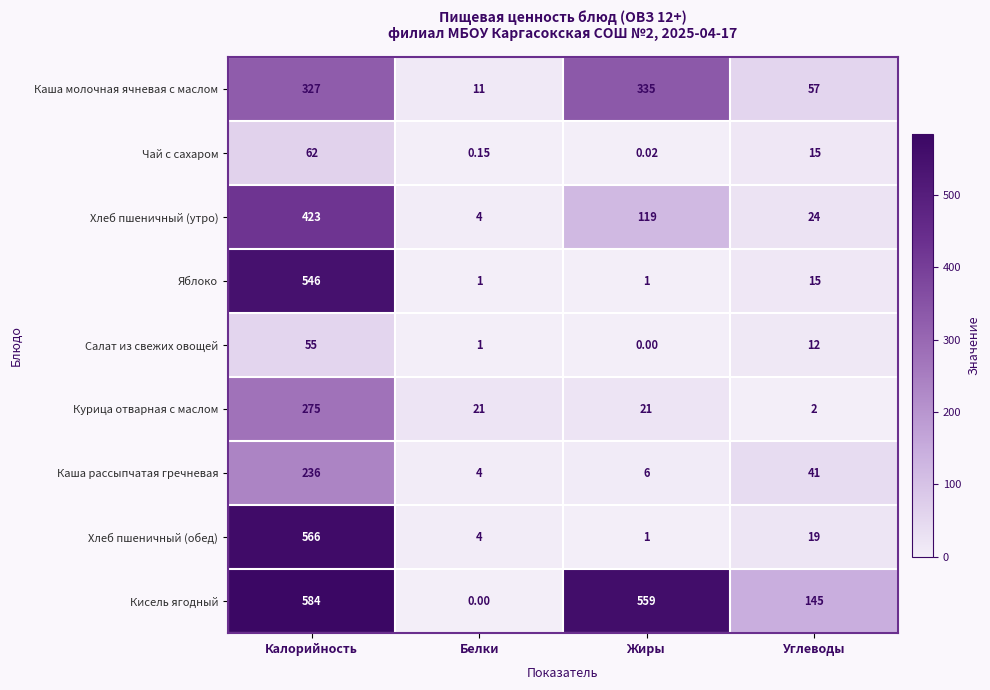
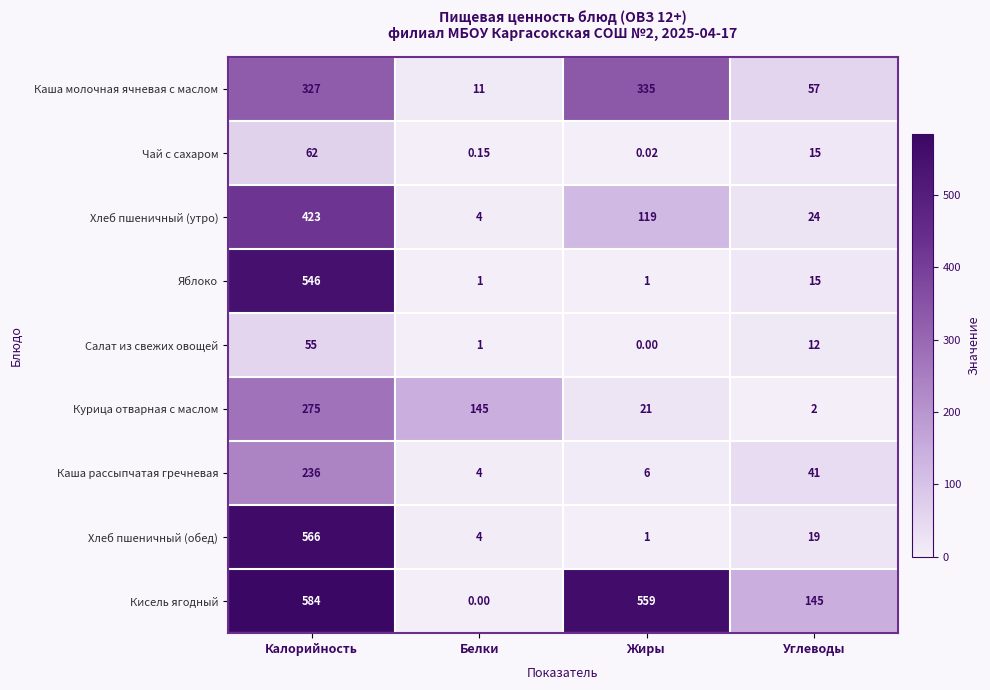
  {
    "Каша молочная ячневая с маслом": {
      "Калорийность": 327,
      "Белки": 11,
      "Жиры": 335,
      "Углеводы": 57
    },
    "Чай с сахаром": {
      "Калорийность": 62,
      "Белки": 0.15,
      "Жиры": 0.02,
      "Углеводы": 15
    },
    "Хлеб пшеничный (утро)": {
      "Калорийность": 423,
      "Белки": 4,
      "Жиры": 119,
      "Углеводы": 24
    },
    "Яблоко": {
      "Калорийность": 546,
      "Белки": 1,
      "Жиры": 1,
      "Углеводы": 15
    },
    "Салат из свежих овощей": {
      "Калорийность": 55,
      "Белки": 1,
      "Жиры": 0.00,
      "Углеводы": 12
    },
    "Курица отварная с маслом": {
      "Калорийность": 275,
-     "Белки": 21,
+     "Белки": 145,
      "Жиры": 21,
      "Углеводы": 2
    },
    "Каша рассыпчатая гречневая": {
      "Калорийность": 236,
      "Белки": 4,
      "Жиры": 6,
      "Углеводы": 41
    },
    "Хлеб пшеничный (обед)": {
      "Калорийность": 566,
      "Белки": 4,
      "Жиры": 1,
      "Углеводы": 19
    },
    "Кисель ягодный": {
      "Калорийность": 584,
      "Белки": 0.00,
      "Жиры": 559,
      "Углеводы": 145
    }
  }
